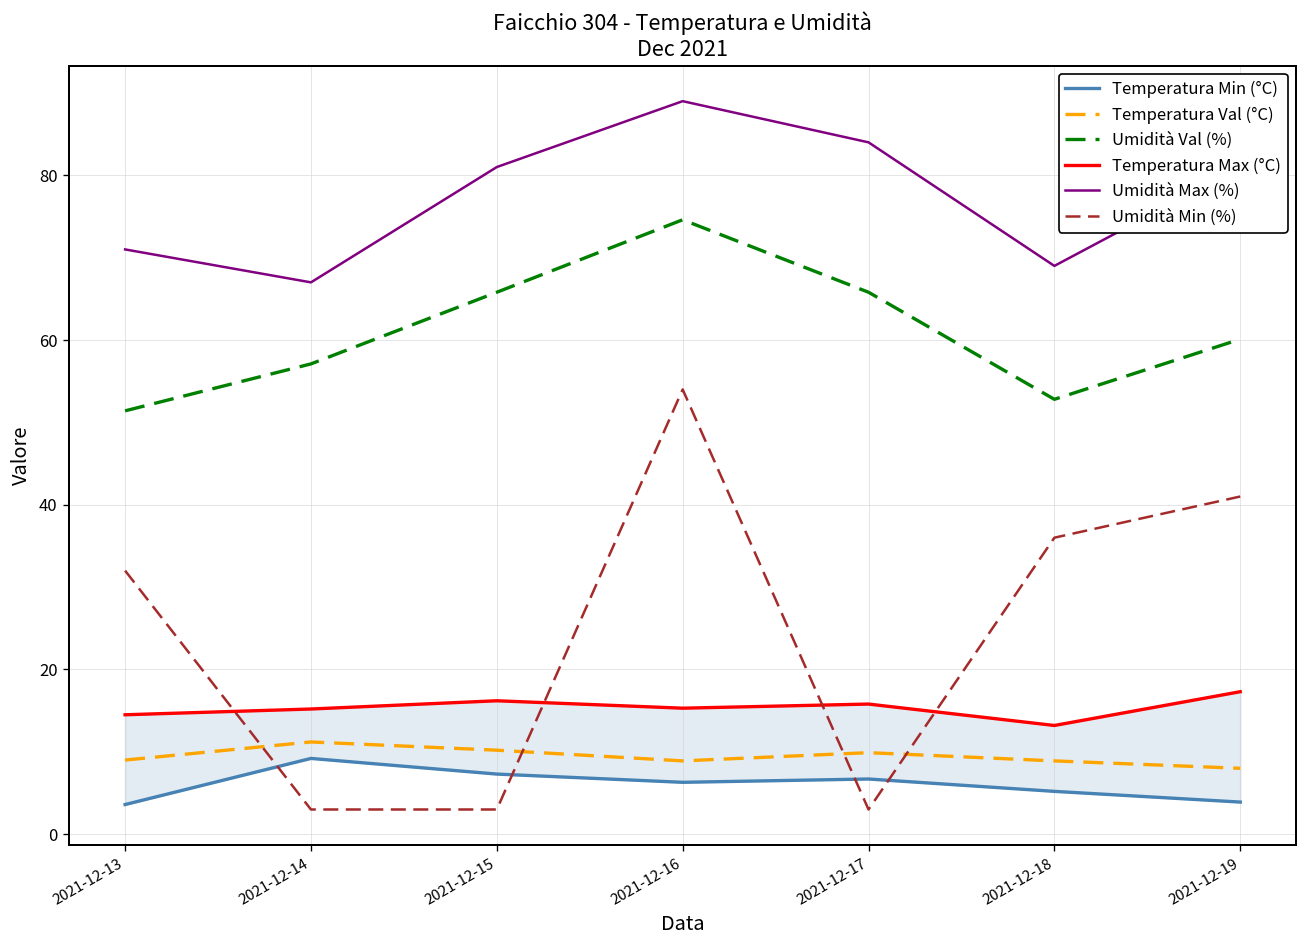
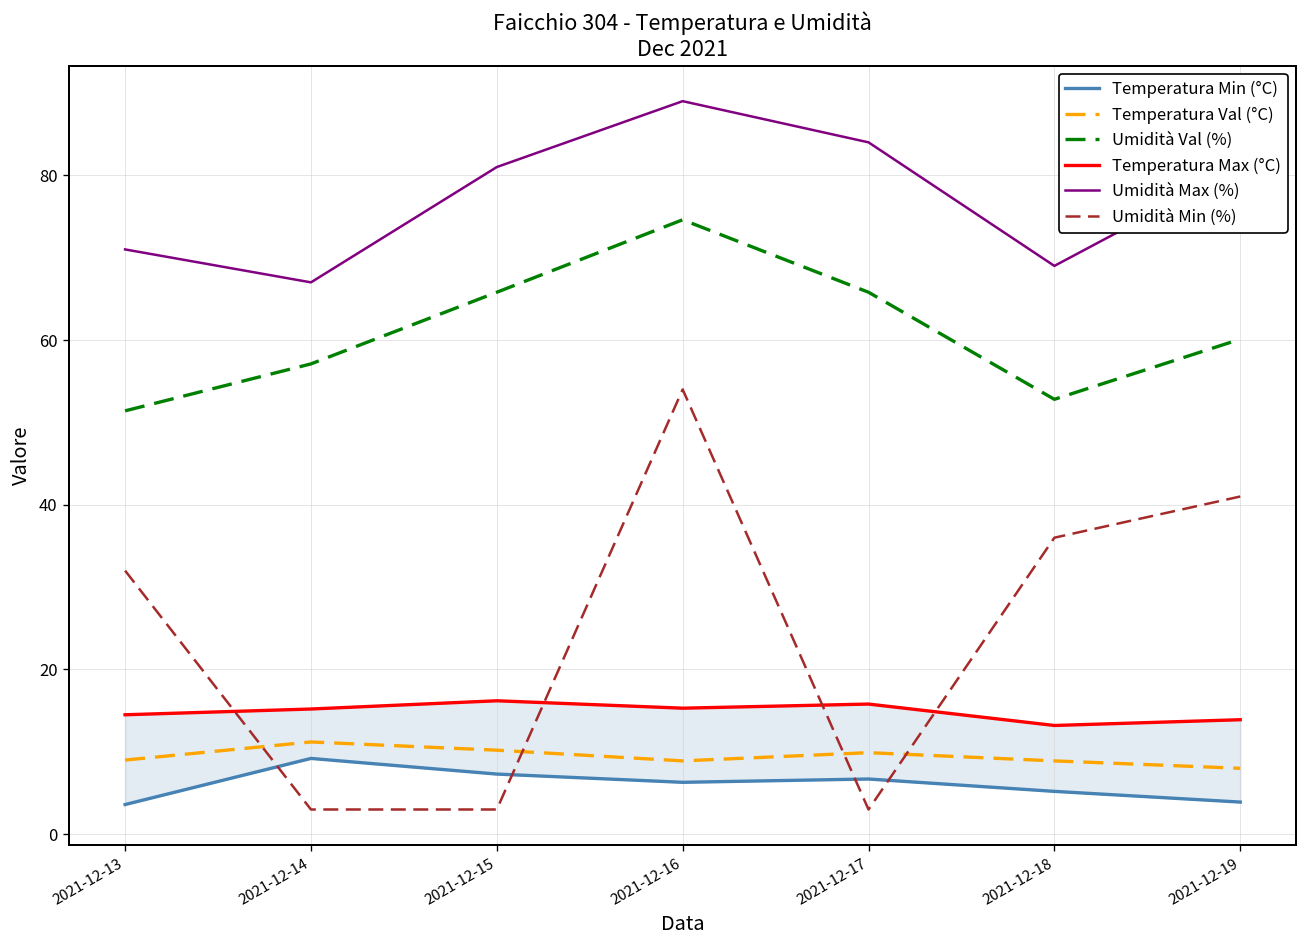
  {
    "Temperatura Min (°C)": {
      "2021-12-13": 4,
      "2021-12-14": 9,
      "2021-12-15": 7,
      "2021-12-16": 6,
      "2021-12-17": 7,
      "2021-12-18": 5,
      "2021-12-19": 4
    },
    "Temperatura Val (°C)": {
      "2021-12-13": 9,
      "2021-12-14": 11,
      "2021-12-15": 10,
      "2021-12-16": 9,
      "2021-12-17": 10,
      "2021-12-18": 9,
      "2021-12-19": 8
    },
    "Umidità Val (%)": {
      "2021-12-13": 51,
      "2021-12-14": 57,
      "2021-12-15": 66,
      "2021-12-16": 75,
      "2021-12-17": 66,
      "2021-12-18": 53,
      "2021-12-19": 60
    },
    "Temperatura Max (°C)": {
      "2021-12-13": 15,
      "2021-12-14": 15,
      "2021-12-15": 16,
      "2021-12-16": 15,
      "2021-12-17": 16,
      "2021-12-18": 13,
-     "2021-12-19": 17
+     "2021-12-19": 14
    },
    "Umidità Max (%)": {
      "2021-12-13": 71,
      "2021-12-14": 67,
      "2021-12-15": 81,
      "2021-12-16": 89,
      "2021-12-17": 84,
      "2021-12-18": 69
    },
    "Umidità Min (%)": {
      "2021-12-13": 32,
      "2021-12-14": 3,
      "2021-12-15": 3,
      "2021-12-16": 54,
      "2021-12-17": 3,
      "2021-12-18": 36,
      "2021-12-19": 41
    }
  }
